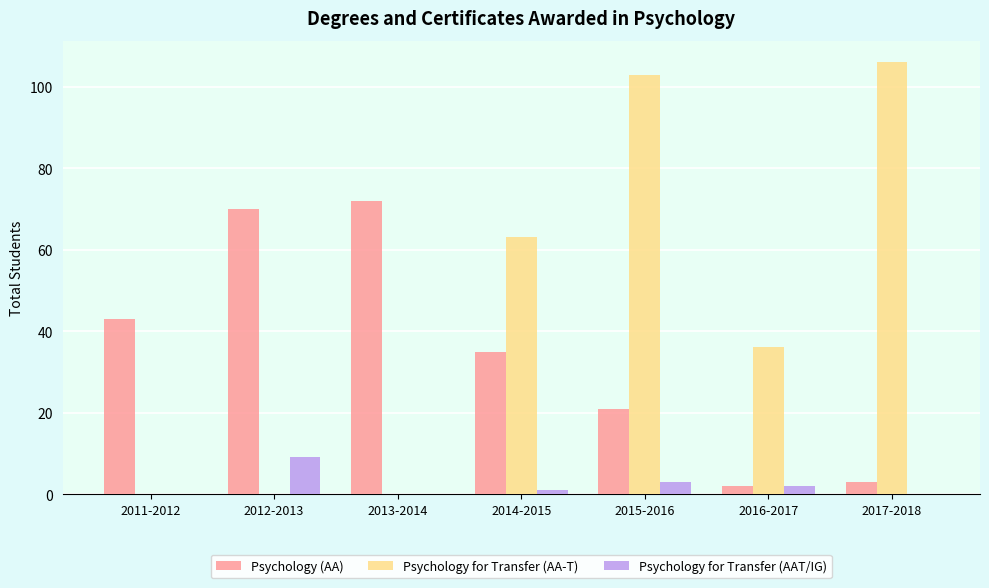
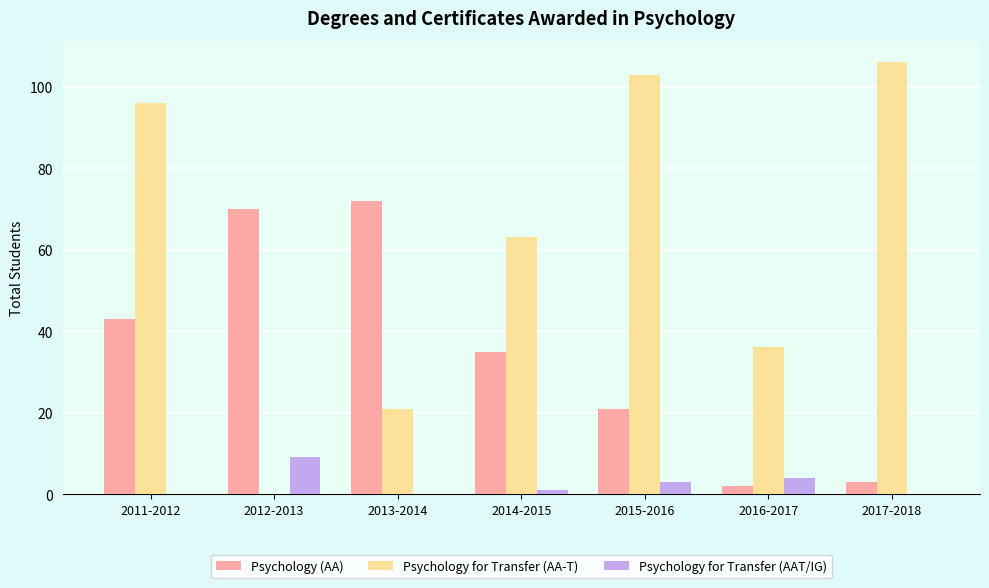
  {
    "Psychology (AA)": {
      "2011-2012": 43,
      "2012-2013": 70,
      "2013-2014": 72,
      "2014-2015": 35,
      "2015-2016": 21,
      "2016-2017": 2,
      "2017-2018": 3
    },
    "Psychology for Transfer (AA-T)": {
-     "2011-2012": 0,
+     "2011-2012": 96,
      "2012-2013": 0,
-     "2013-2014": 0,
+     "2013-2014": 21,
      "2014-2015": 63,
      "2015-2016": 103,
      "2016-2017": 36,
      "2017-2018": 106
    },
    "Psychology for Transfer (AAT/IG)": {
      "2011-2012": 0,
      "2012-2013": 9,
      "2013-2014": 0,
      "2014-2015": 1,
      "2015-2016": 3,
-     "2016-2017": 2,
+     "2016-2017": 4,
      "2017-2018": 0
    }
  }
